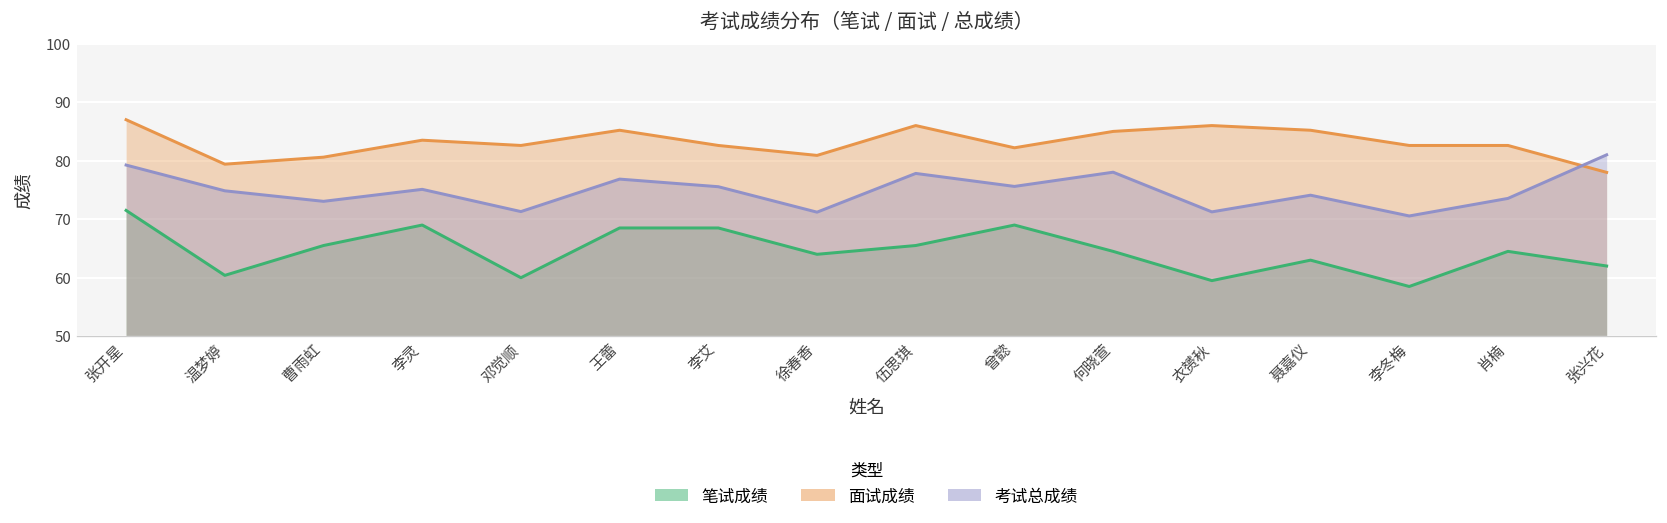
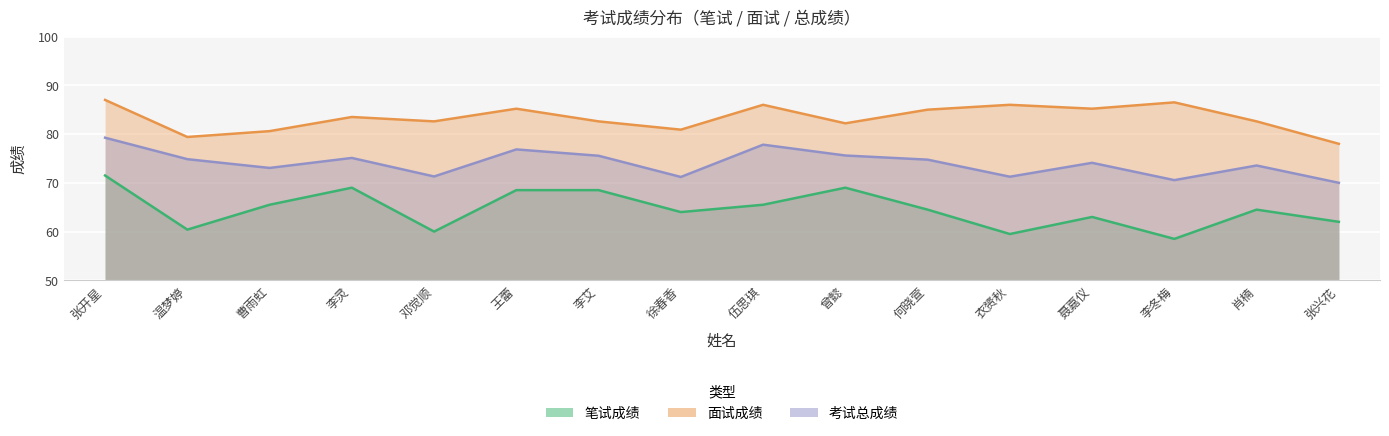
  {
    "笔试成绩": {
      "张开星": 72,
      "温梦婷": 60,
      "曹雨虹": 66,
      "李灵": 69,
      "邓觉顺": 60,
      "王蕾": 69,
      "李艾": 69,
      "徐春香": 64,
      "伍思琪": 66,
      "曾懿": 69,
      "何晓萱": 65,
      "衣赟秋": 60,
      "聂嘉仪": 63,
      "李冬梅": 59,
      "肖楠": 65,
      "张兴花": 62
    },
    "面试成绩": {
      "张开星": 87,
      "温梦婷": 79,
      "曹雨虹": 81,
      "李灵": 84,
      "邓觉顺": 83,
      "王蕾": 85,
      "李艾": 83,
      "徐春香": 81,
      "伍思琪": 86,
      "曾懿": 82,
      "何晓萱": 85,
      "衣赟秋": 86,
      "聂嘉仪": 85,
-     "李冬梅": 83,
+     "李冬梅": 87,
      "肖楠": 83,
      "张兴花": 78
    },
    "考试总成绩": {
      "张开星": 79,
      "温梦婷": 75,
      "曹雨虹": 73,
      "李灵": 75,
      "邓觉顺": 71,
      "王蕾": 77,
      "李艾": 76,
      "徐春香": 71,
      "伍思琪": 78,
      "曾懿": 76,
-     "何晓萱": 78,
+     "何晓萱": 75,
      "衣赟秋": 71,
      "聂嘉仪": 74,
      "李冬梅": 71,
      "肖楠": 74,
-     "张兴花": 81
+     "张兴花": 70
    }
  }
